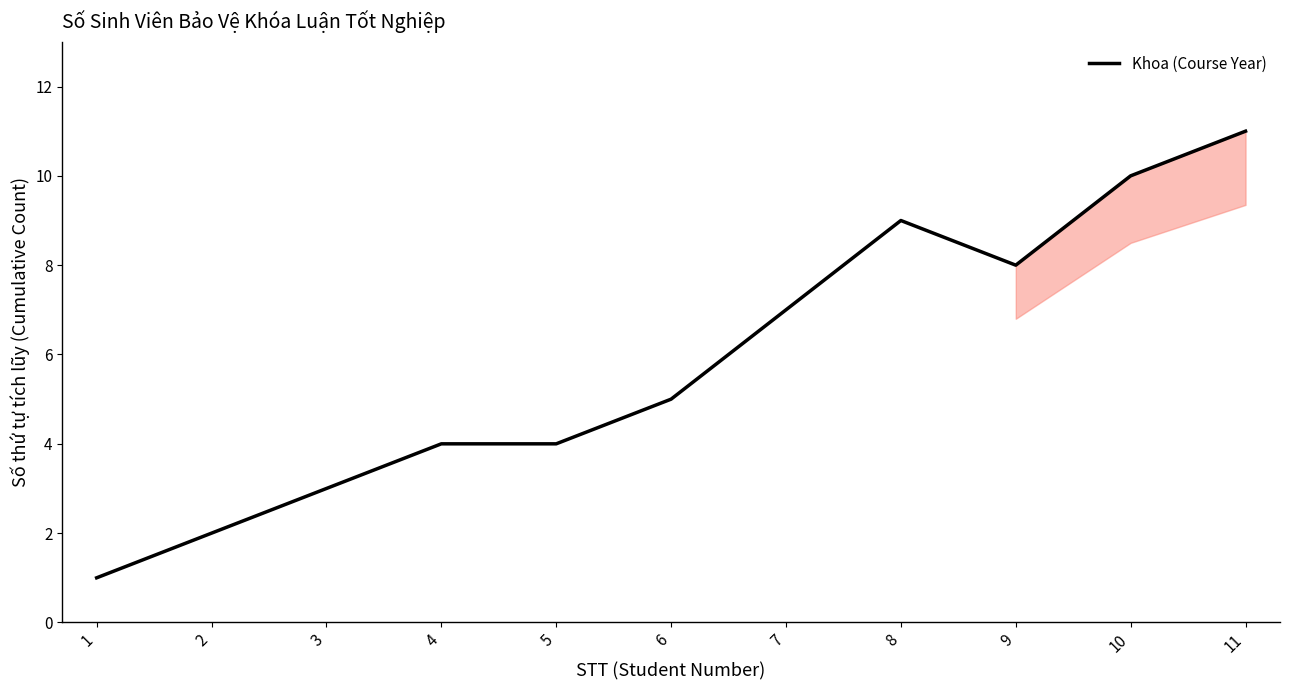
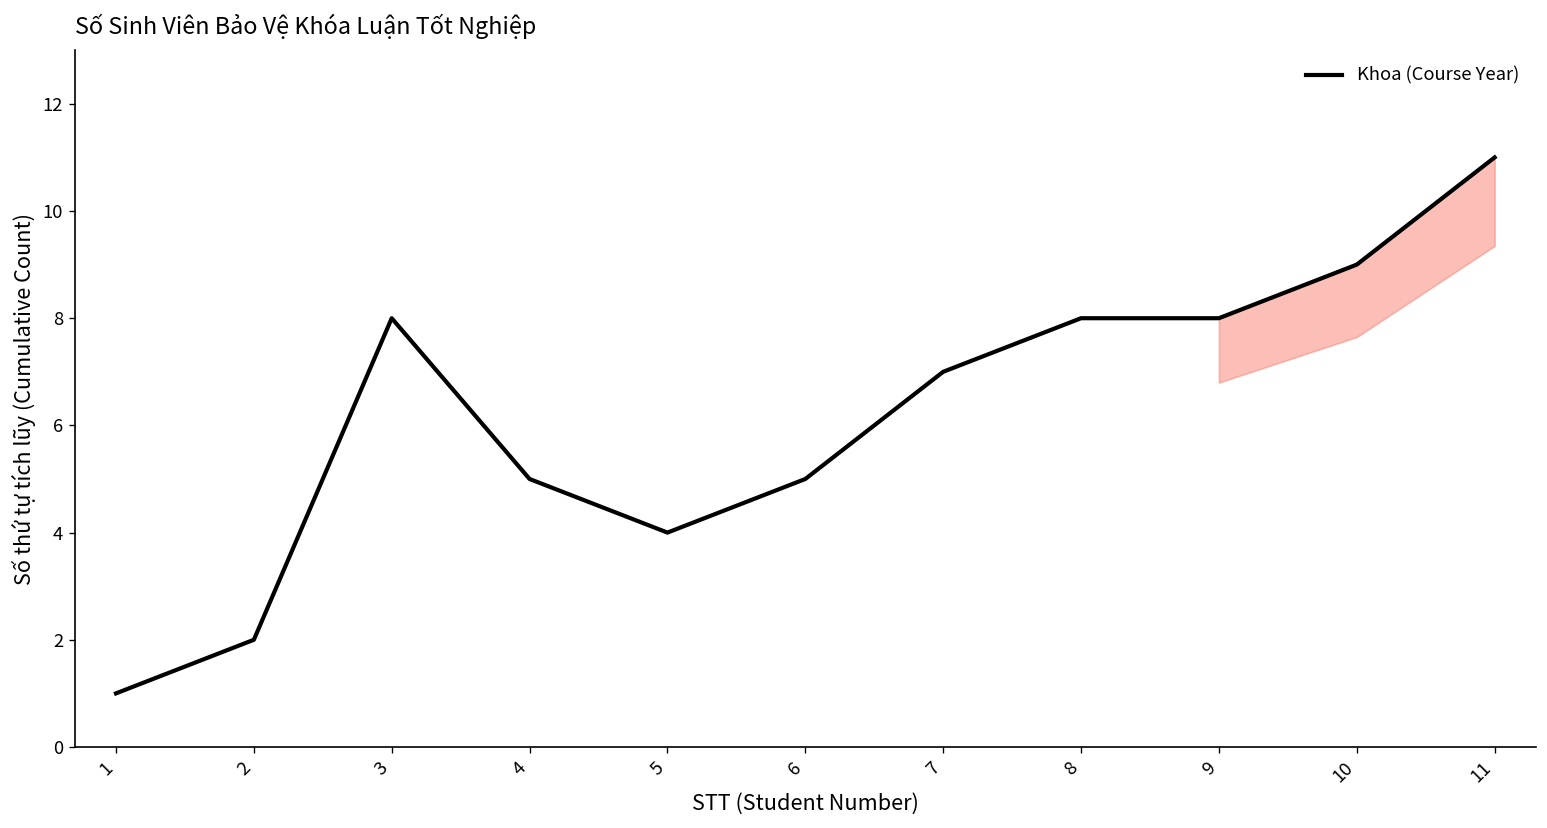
  {
    "Khoa (Course Year)": {
      "1": 1,
      "2": 2,
-     "3": 3,
-     "4": 4,
+     "3": 8,
+     "4": 5,
      "5": 4,
      "6": 5,
      "7": 7,
-     "8": 9,
-     "10": 10
+     "8": 8,
+     "10": 9
    }
  }
